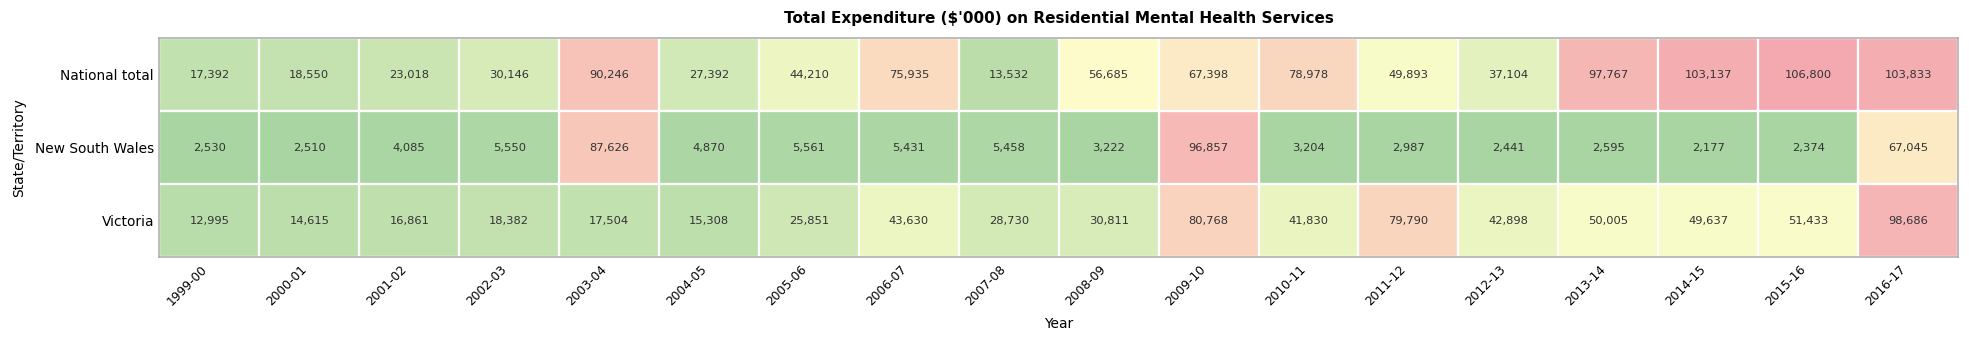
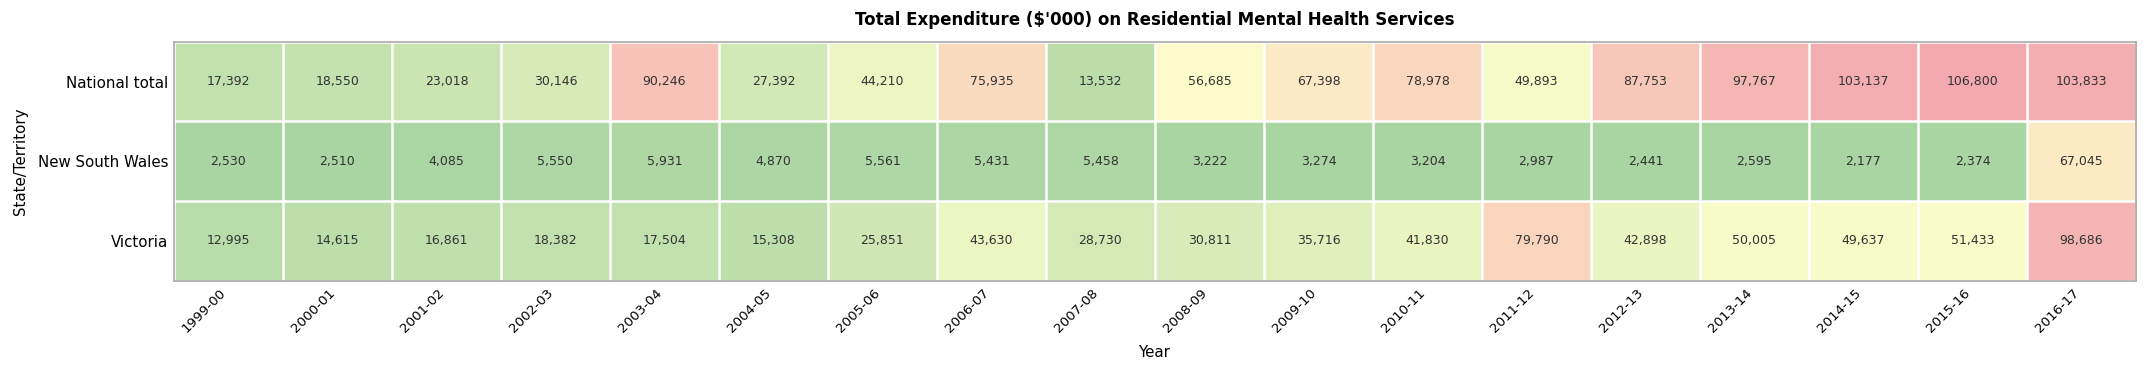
  {
    "National total": {
      "1999-00": "17,392",
      "2000-01": "18,550",
      "2001-02": "23,018",
      "2002-03": "30,146",
      "2003-04": "90,246",
      "2004-05": "27,392",
      "2005-06": "44,210",
      "2006-07": "75,935",
      "2007-08": "13,532",
      "2008-09": "56,685",
      "2009-10": "67,398",
      "2010-11": "78,978",
      "2011-12": "49,893",
-     "2012-13": "37,104",
+     "2012-13": "87,753",
      "2013-14": "97,767",
      "2014-15": "103,137",
      "2015-16": "106,800",
      "2016-17": "103,833"
    },
    "New South Wales": {
      "1999-00": "2,530",
      "2000-01": "2,510",
      "2001-02": "4,085",
      "2002-03": "5,550",
-     "2003-04": "87,626",
+     "2003-04": "5,931",
      "2004-05": "4,870",
      "2005-06": "5,561",
      "2006-07": "5,431",
      "2007-08": "5,458",
      "2008-09": "3,222",
-     "2009-10": "96,857",
+     "2009-10": "3,274",
      "2010-11": "3,204",
      "2011-12": "2,987",
      "2012-13": "2,441",
      "2013-14": "2,595",
      "2014-15": "2,177",
      "2015-16": "2,374",
      "2016-17": "67,045"
    },
    "Victoria": {
      "1999-00": "12,995",
      "2000-01": "14,615",
      "2001-02": "16,861",
      "2002-03": "18,382",
      "2003-04": "17,504",
      "2004-05": "15,308",
      "2005-06": "25,851",
      "2006-07": "43,630",
      "2007-08": "28,730",
      "2008-09": "30,811",
-     "2009-10": "80,768",
+     "2009-10": "35,716",
      "2010-11": "41,830",
      "2011-12": "79,790",
      "2012-13": "42,898",
      "2013-14": "50,005",
      "2014-15": "49,637",
      "2015-16": "51,433",
      "2016-17": "98,686"
    }
  }
